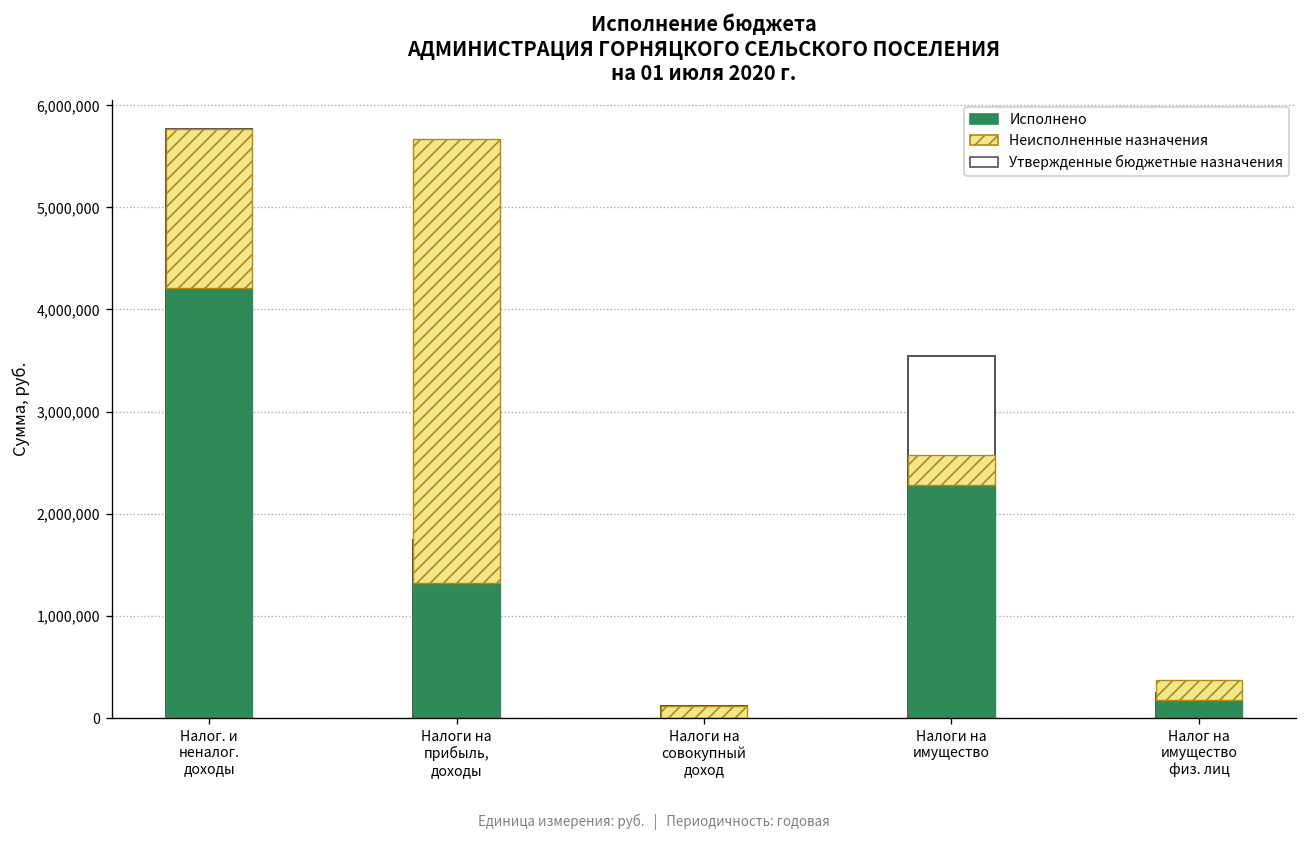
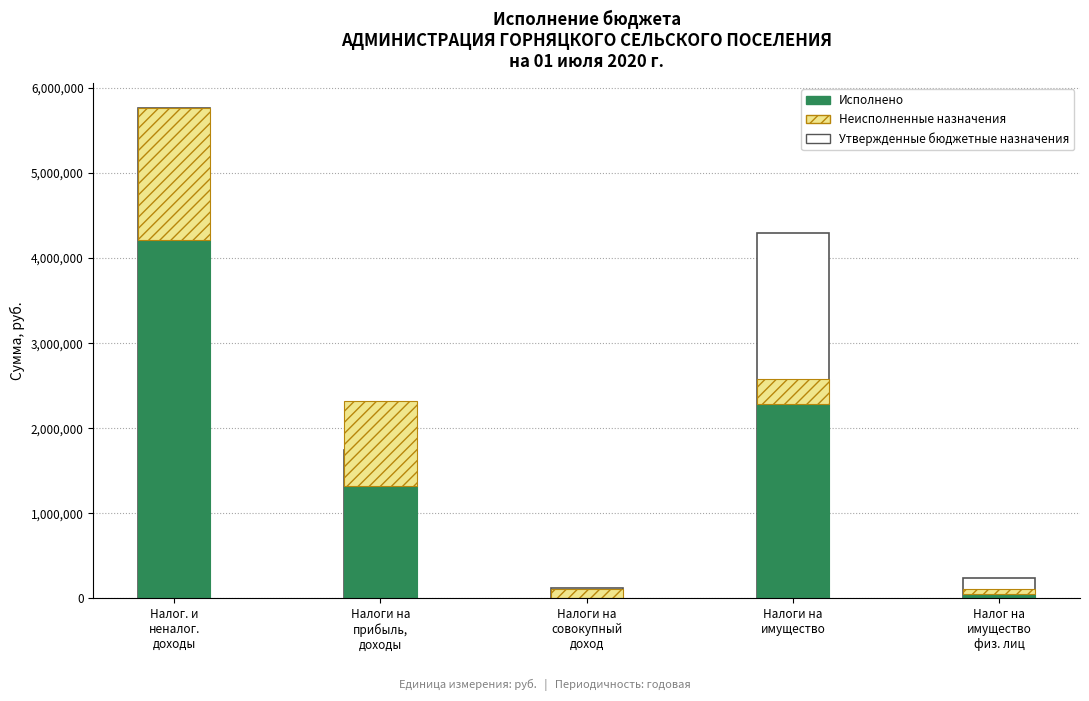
  {
    "Утвержденные бюджетные назначения": {
      "Налог. и неналог. доходы": "5,800,000",
      "Налоги на совокупный доход": "100,000",
-     "Налоги на имущество": "3,500,000"
+     "Налоги на имущество": "4,300,000"
    },
    "Исполнено": {
      "Налоги на совокупный доход": "0",
-     "Налог на имущество физ. лиц": "200,000"
+     "Налог на имущество физ. лиц": "0"
    },
    "Неисполненные назначения": {
      "Налог. и неналог. доходы": "1,600,000",
-     "Налоги на прибыль, доходы": "4,300,000",
+     "Налоги на прибыль, доходы": "1,000,000",
      "Налоги на совокупный доход": "100,000",
-     "Налог на имущество физ. лиц": "200,000"
+     "Налог на имущество физ. лиц": "100,000"
    }
  }
